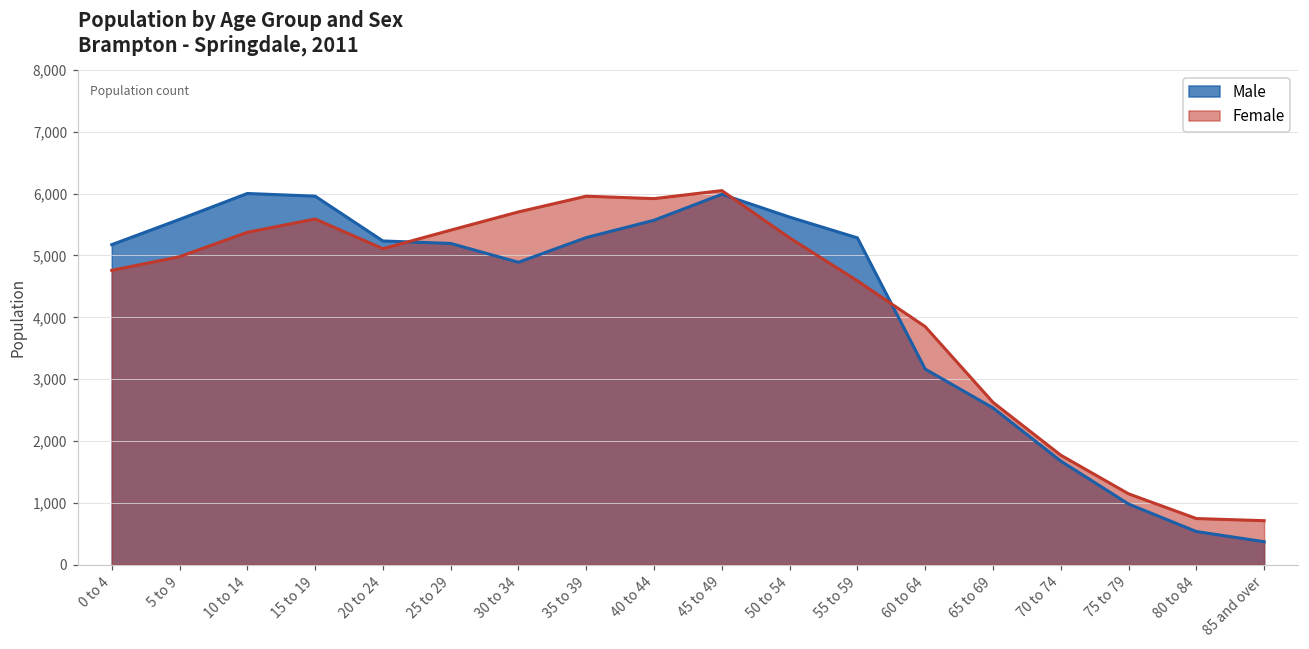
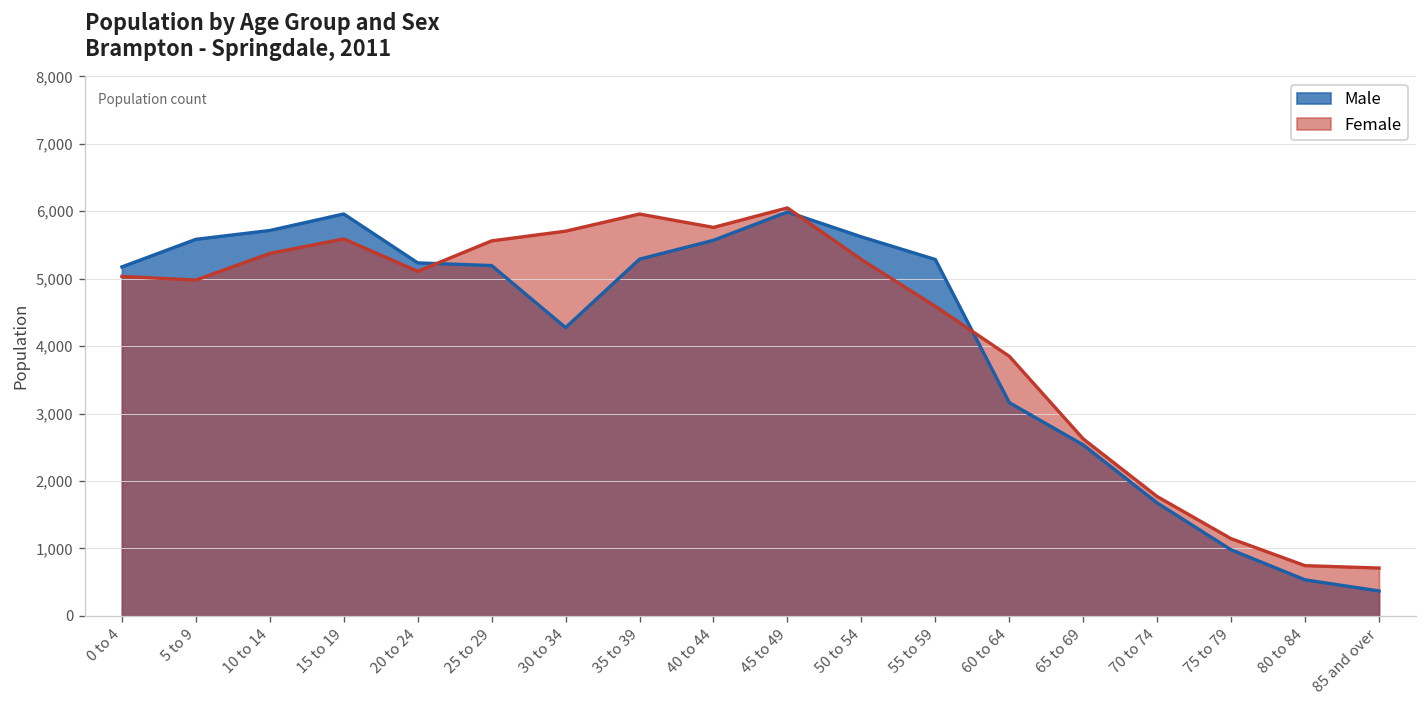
  {
    "Male": {
      "0 to 4": "5,200",
      "5 to 9": "5,600",
-     "10 to 14": "6,000",
+     "10 to 14": "5,700",
      "15 to 19": "6,000",
      "20 to 24": "5,200",
      "25 to 29": "5,200",
-     "30 to 34": "4,900",
+     "30 to 34": "4,300",
      "35 to 39": "5,300",
      "40 to 44": "5,600",
      "45 to 49": "6,000",
      "50 to 54": "5,600",
      "55 to 59": "5,300",
      "60 to 64": "3,200",
      "65 to 69": "2,500",
      "70 to 74": "1,700",
      "75 to 79": "1,000",
      "80 to 84": "500",
      "85 and over": "400"
    },
    "Female": {
-     "0 to 4": "4,800",
+     "0 to 4": "5,000",
      "5 to 9": "5,000",
      "10 to 14": "5,400",
      "15 to 19": "5,600",
      "20 to 24": "5,100",
-     "25 to 29": "5,400",
+     "25 to 29": "5,600",
      "30 to 34": "5,700",
      "35 to 39": "6,000",
-     "40 to 44": "5,900",
+     "40 to 44": "5,800",
      "45 to 49": "6,100",
      "50 to 54": "5,300",
      "55 to 59": "4,600",
      "60 to 64": "3,900",
      "65 to 69": "2,600",
      "70 to 74": "1,800",
      "75 to 79": "1,100",
      "80 to 84": "700",
      "85 and over": "700"
    }
  }
